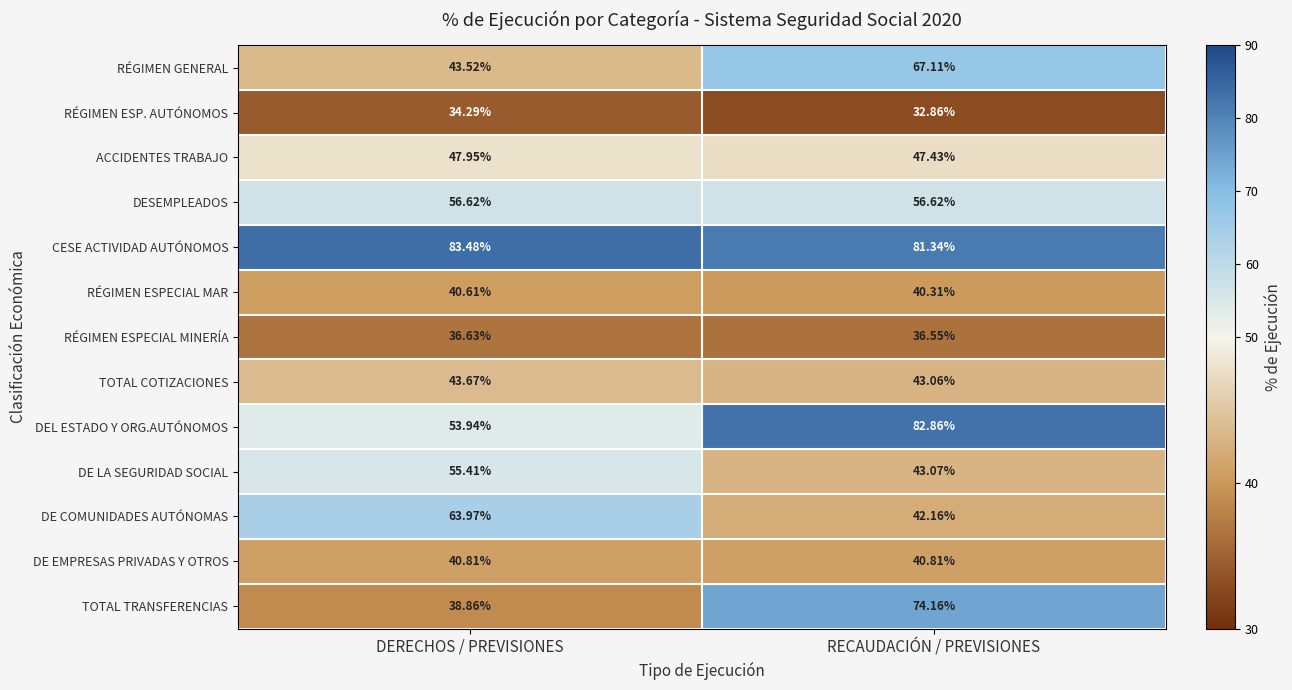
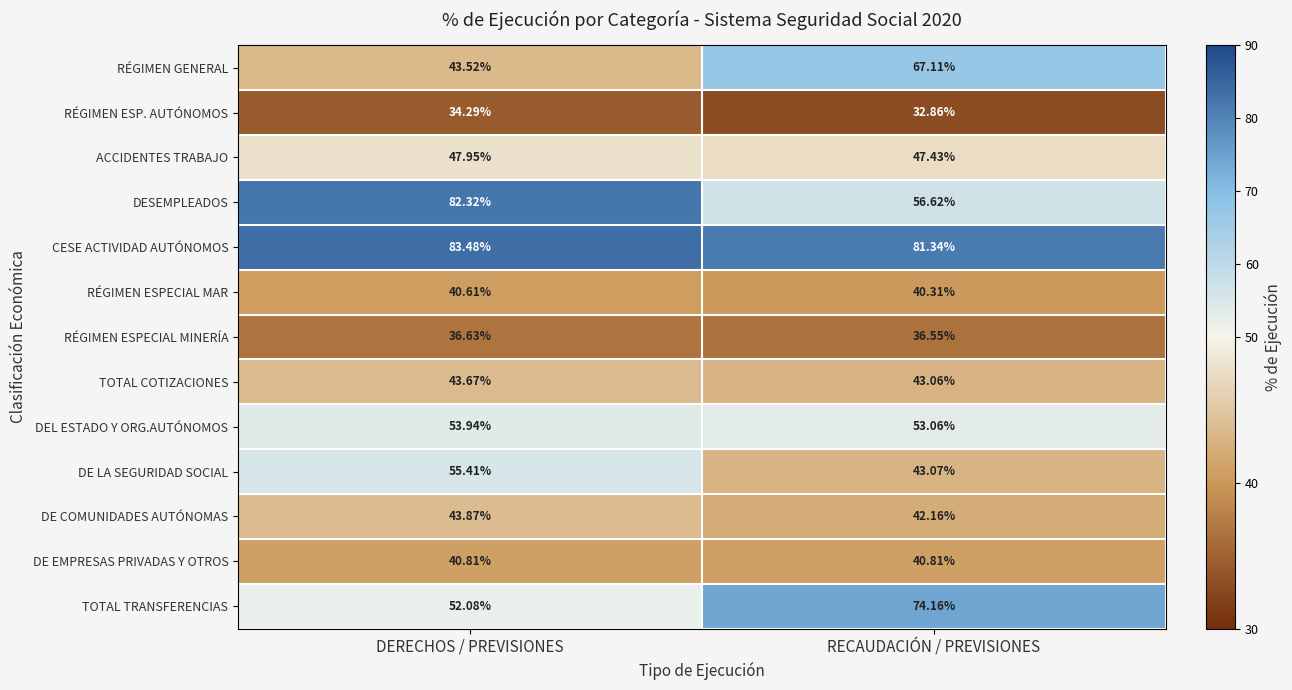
  {
    "RÉGIMEN GENERAL": {
      "DERECHOS / PREVISIONES": "43.52%",
      "RECAUDACIÓN / PREVISIONES": "67.11%"
    },
    "RÉGIMEN ESP. AUTÓNOMOS": {
      "DERECHOS / PREVISIONES": "34.29%",
      "RECAUDACIÓN / PREVISIONES": "32.86%"
    },
    "ACCIDENTES TRABAJO": {
      "DERECHOS / PREVISIONES": "47.95%",
      "RECAUDACIÓN / PREVISIONES": "47.43%"
    },
    "DESEMPLEADOS": {
-     "DERECHOS / PREVISIONES": "56.62%",
+     "DERECHOS / PREVISIONES": "82.32%",
      "RECAUDACIÓN / PREVISIONES": "56.62%"
    },
    "CESE ACTIVIDAD AUTÓNOMOS": {
      "DERECHOS / PREVISIONES": "83.48%",
      "RECAUDACIÓN / PREVISIONES": "81.34%"
    },
    "RÉGIMEN ESPECIAL MAR": {
      "DERECHOS / PREVISIONES": "40.61%",
      "RECAUDACIÓN / PREVISIONES": "40.31%"
    },
    "RÉGIMEN ESPECIAL MINERÍA": {
      "DERECHOS / PREVISIONES": "36.63%",
      "RECAUDACIÓN / PREVISIONES": "36.55%"
    },
    "TOTAL COTIZACIONES": {
      "DERECHOS / PREVISIONES": "43.67%",
      "RECAUDACIÓN / PREVISIONES": "43.06%"
    },
    "DEL ESTADO Y ORG.AUTÓNOMOS": {
      "DERECHOS / PREVISIONES": "53.94%",
-     "RECAUDACIÓN / PREVISIONES": "82.86%"
+     "RECAUDACIÓN / PREVISIONES": "53.06%"
    },
    "DE LA SEGURIDAD SOCIAL": {
      "DERECHOS / PREVISIONES": "55.41%",
      "RECAUDACIÓN / PREVISIONES": "43.07%"
    },
    "DE COMUNIDADES AUTÓNOMAS": {
-     "DERECHOS / PREVISIONES": "63.97%",
+     "DERECHOS / PREVISIONES": "43.87%",
      "RECAUDACIÓN / PREVISIONES": "42.16%"
    },
    "DE EMPRESAS PRIVADAS Y OTROS": {
      "DERECHOS / PREVISIONES": "40.81%",
      "RECAUDACIÓN / PREVISIONES": "40.81%"
    },
    "TOTAL TRANSFERENCIAS": {
-     "DERECHOS / PREVISIONES": "38.86%",
+     "DERECHOS / PREVISIONES": "52.08%",
      "RECAUDACIÓN / PREVISIONES": "74.16%"
    }
  }
